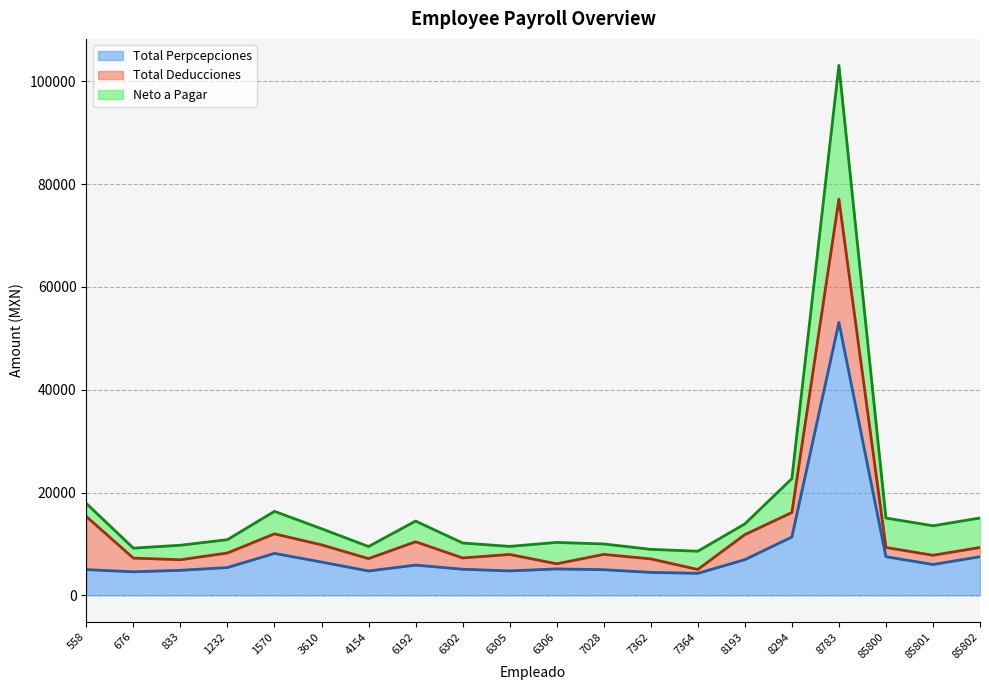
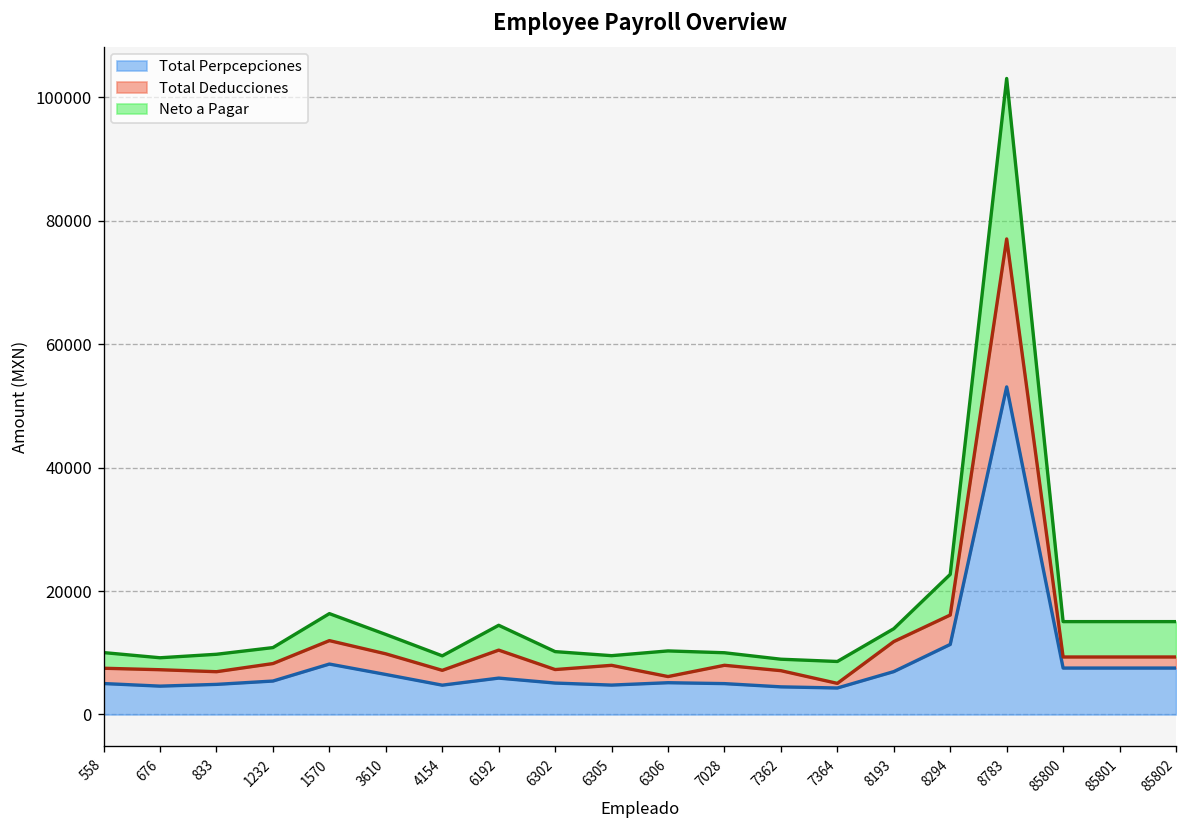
  {
    "Total Perpcepciones": {
      "558": 5000,
      "676": 5000,
      "833": 5000,
      "1232": 5000,
      "1570": 8000,
      "3610": 6000,
      "4154": 5000,
      "6192": 6000,
      "6302": 5000,
      "6305": 5000,
      "6306": 5000,
      "7028": 5000,
      "7362": 4000,
      "7364": 4000,
      "8193": 7000,
      "8294": 11000,
      "8783": 53000,
      "85800": 8000,
-     "85801": 6000,
+     "85801": 8000,
      "85802": 8000
    },
    "Total Deducciones": {
-     "558": 10000,
+     "558": 2000,
      "676": 3000,
      "833": 2000,
      "1232": 3000,
      "1570": 4000,
      "3610": 3000,
      "4154": 2000,
      "6192": 5000,
      "6302": 2000,
      "6305": 3000,
      "6306": 1000,
      "7028": 3000,
      "7362": 3000,
      "7364": 1000,
      "8193": 5000,
      "8294": 5000,
      "8783": 24000,
      "85800": 2000,
      "85801": 2000,
      "85802": 2000
    },
    "Neto a Pagar": {
      "558": 3000,
      "676": 2000,
      "833": 3000,
      "1232": 3000,
      "1570": 4000,
      "3610": 3000,
      "4154": 2000,
      "6192": 4000,
      "6302": 3000,
      "6305": 2000,
      "6306": 4000,
      "7028": 2000,
      "7362": 2000,
      "7364": 4000,
      "8193": 2000,
      "8294": 7000,
      "8783": 26000,
      "85800": 6000,
      "85801": 6000,
      "85802": 6000
    }
  }
